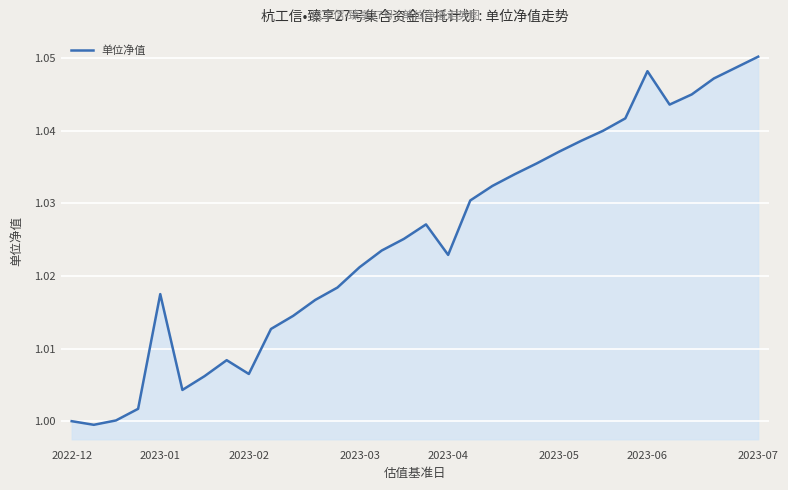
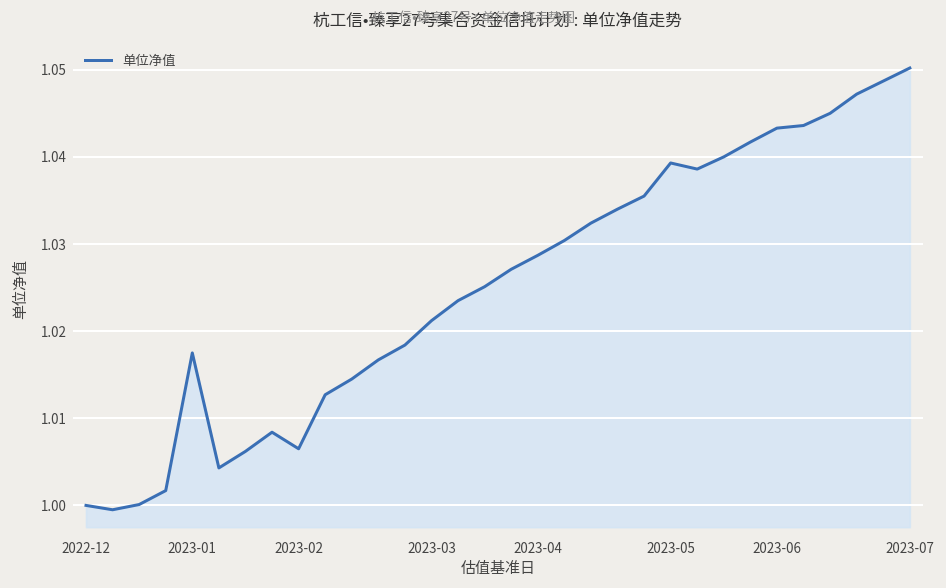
  {
    "2022-12": 1.000,
    "2023-01": 1.018,
    "2023-02": 1.007,
    "2023-03": 1.021,
-   "2023-04": 1.023,
-   "2023-05": 1.037,
-   "2023-06": 1.048,
+   "2023-04": 1.029,
+   "2023-05": 1.039,
+   "2023-06": 1.043,
    "2023-07": 1.050
  }
